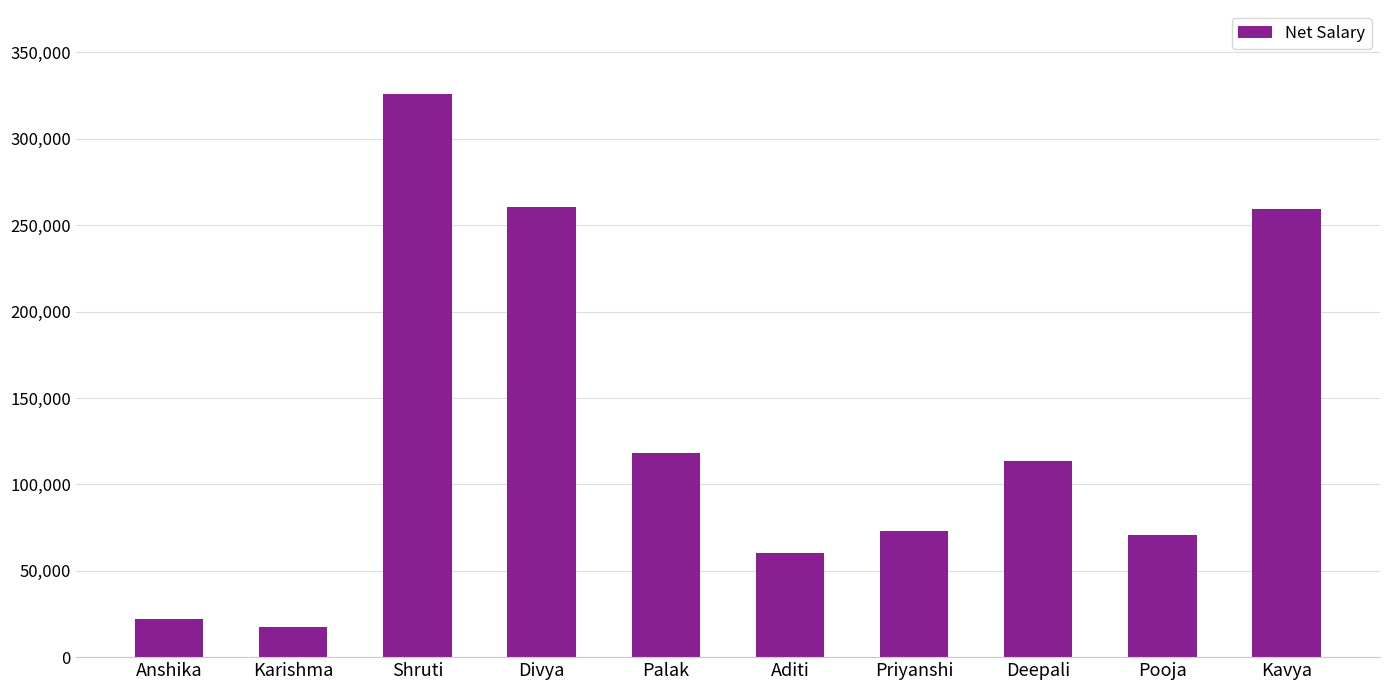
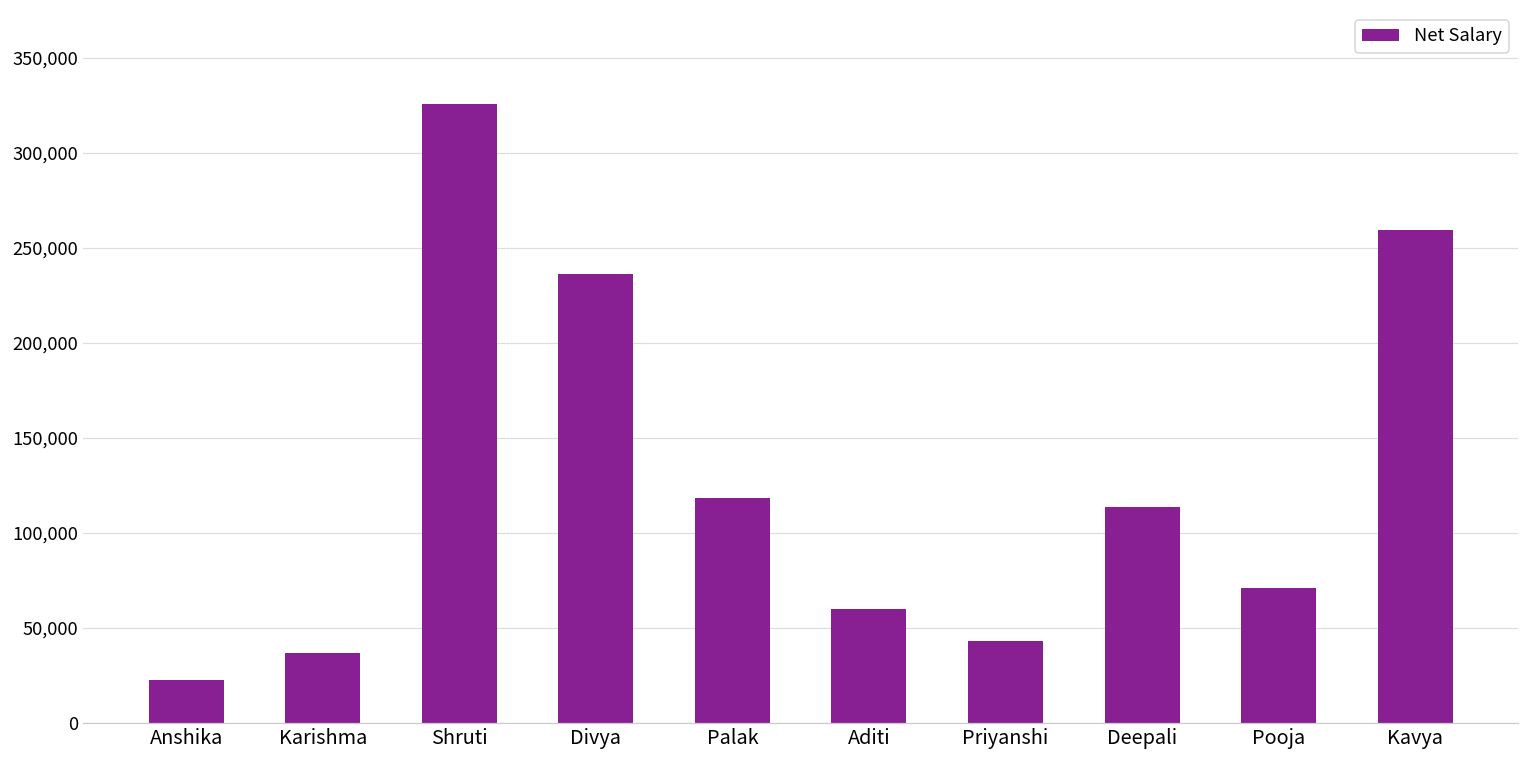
  {
    "Anshika": "22,000",
-   "Karishma": "18,000",
+   "Karishma": "37,000",
    "Shruti": "326,000",
-   "Divya": "261,000",
+   "Divya": "236,000",
    "Palak": "118,000",
    "Aditi": "60,000",
-   "Priyanshi": "73,000",
+   "Priyanshi": "43,000",
    "Deepali": "113,000",
    "Pooja": "71,000",
    "Kavya": "259,000"
  }
